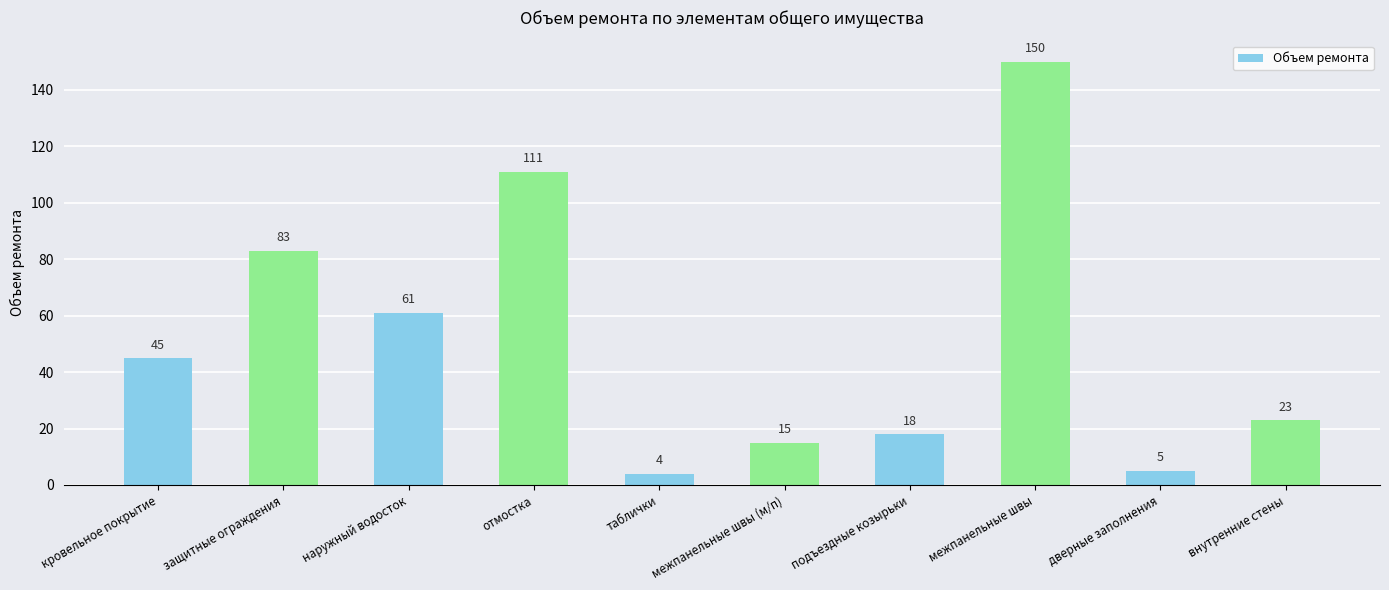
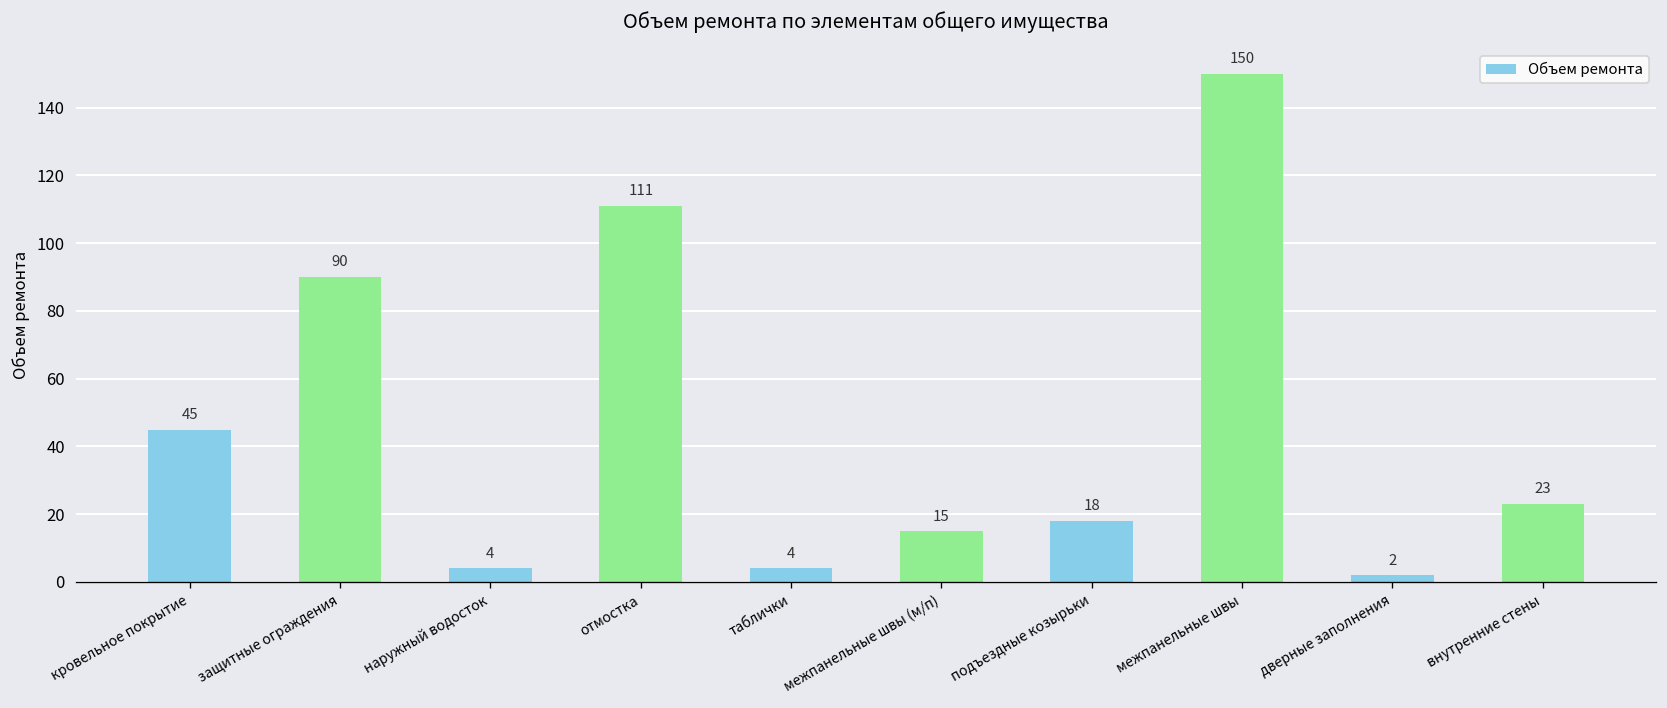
  {
    "кровельное покрытие": 45,
-   "защитные ограждения": 83,
-   "наружный водосток": 61,
+   "защитные ограждения": 90,
+   "наружный водосток": 4,
    "отмостка": 111,
    "таблички": 4,
    "межпанельные швы (м/п)": 15,
    "подъездные козырьки": 18,
    "межпанельные швы": 150,
-   "дверные заполнения": 5,
+   "дверные заполнения": 2,
    "внутренние стены": 23
  }
